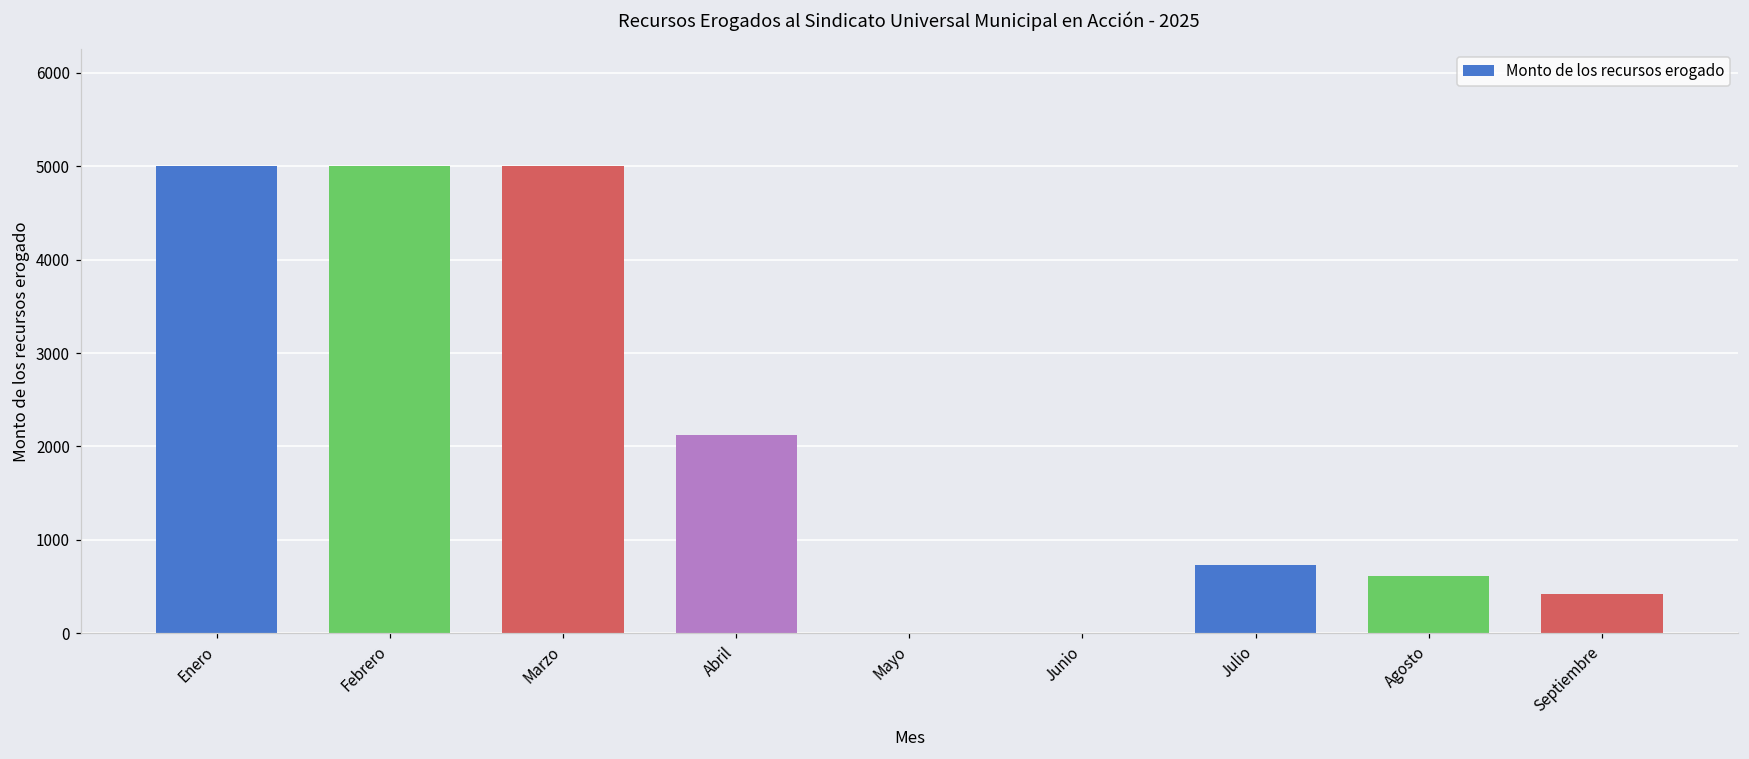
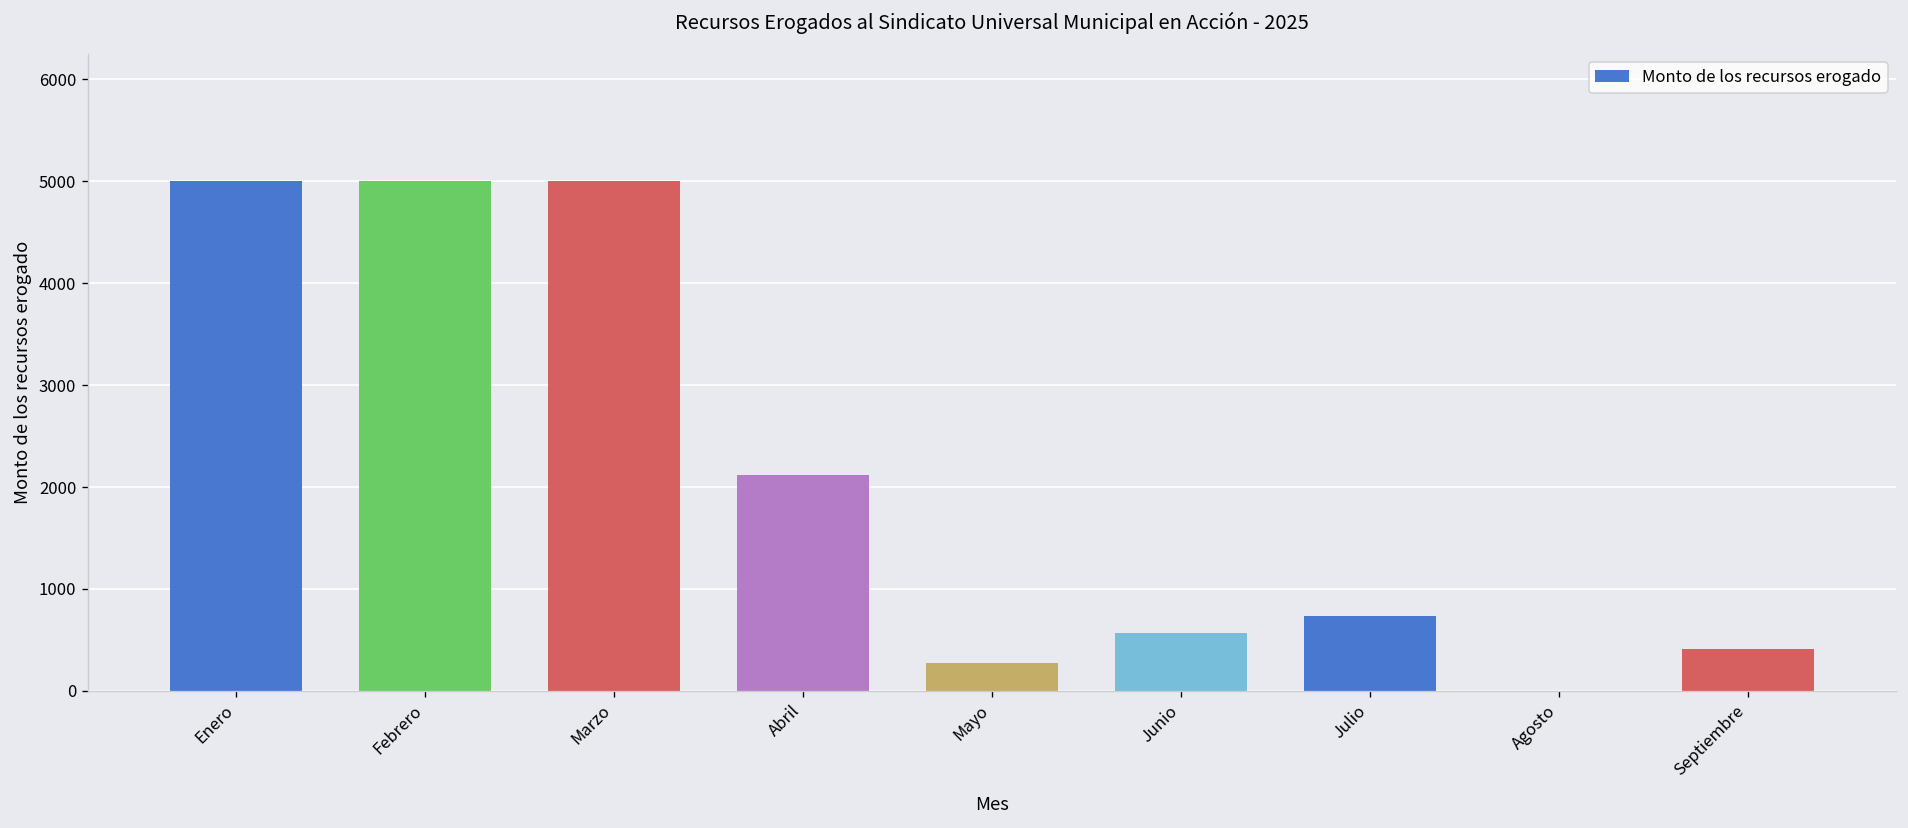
  {
    "Enero": 5000,
    "Febrero": 5000,
    "Marzo": 5000,
    "Abril": 2100,
-   "Mayo": 0,
-   "Junio": 0,
+   "Mayo": 300,
+   "Junio": 600,
    "Julio": 700,
-   "Agosto": 600,
+   "Agosto": 0,
    "Septiembre": 400
  }
